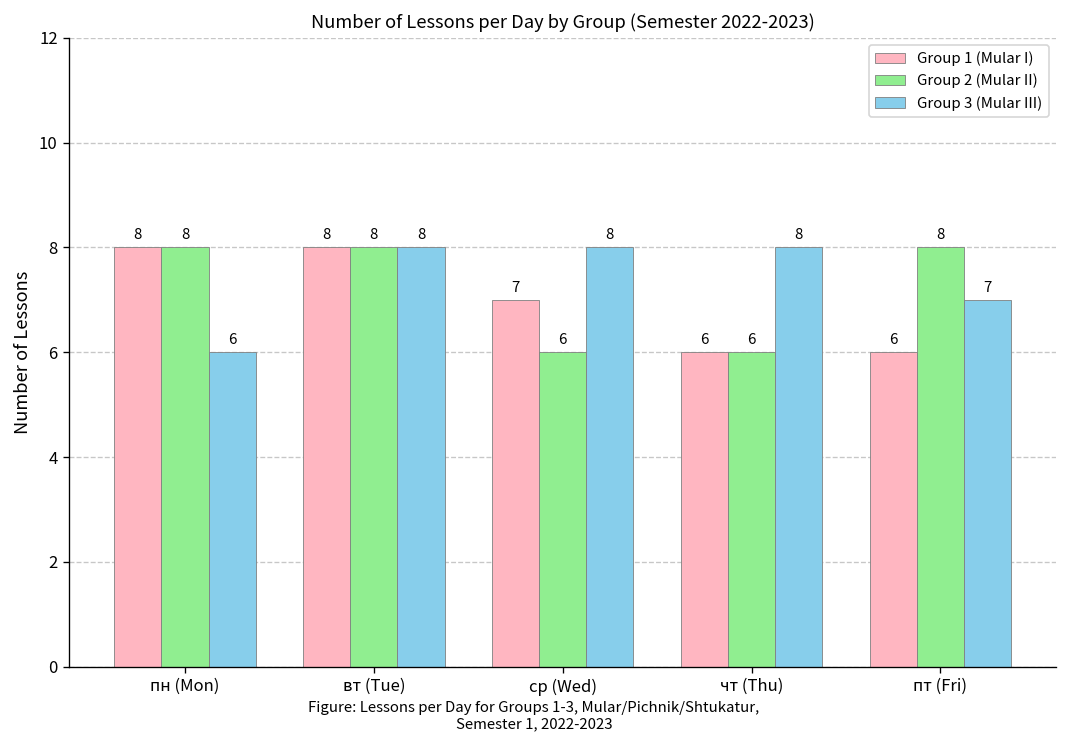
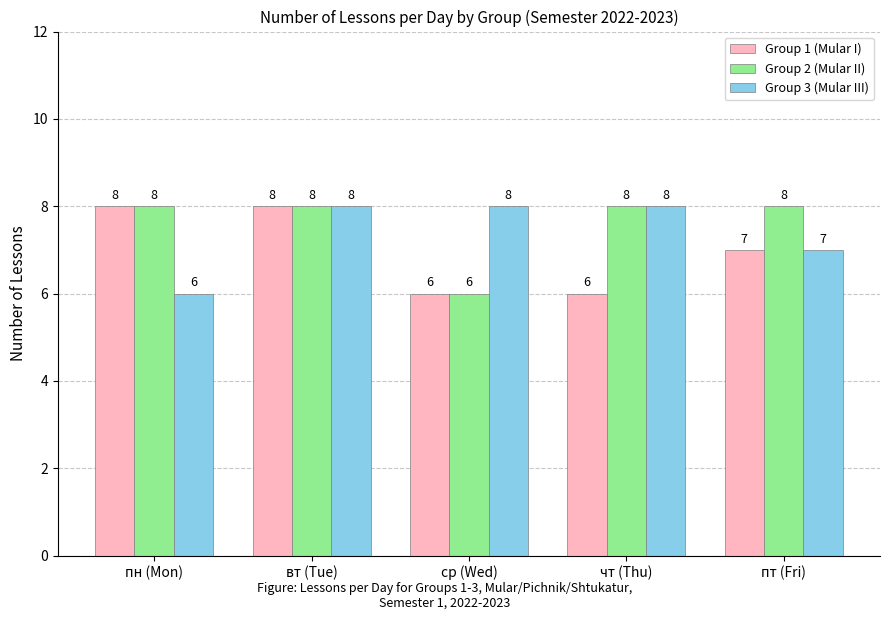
  {
    "Group 1 (Mular I)": {
      "пн (Mon)": 8,
      "вт (Tue)": 8,
-     "ср (Wed)": 7,
+     "ср (Wed)": 6,
      "чт (Thu)": 6,
-     "пт (Fri)": 6
+     "пт (Fri)": 7
    },
    "Group 2 (Mular II)": {
      "пн (Mon)": 8,
      "вт (Tue)": 8,
      "ср (Wed)": 6,
-     "чт (Thu)": 6,
+     "чт (Thu)": 8,
      "пт (Fri)": 8
    },
    "Group 3 (Mular III)": {
      "пн (Mon)": 6,
      "вт (Tue)": 8,
      "ср (Wed)": 8,
      "чт (Thu)": 8,
      "пт (Fri)": 7
    }
  }
